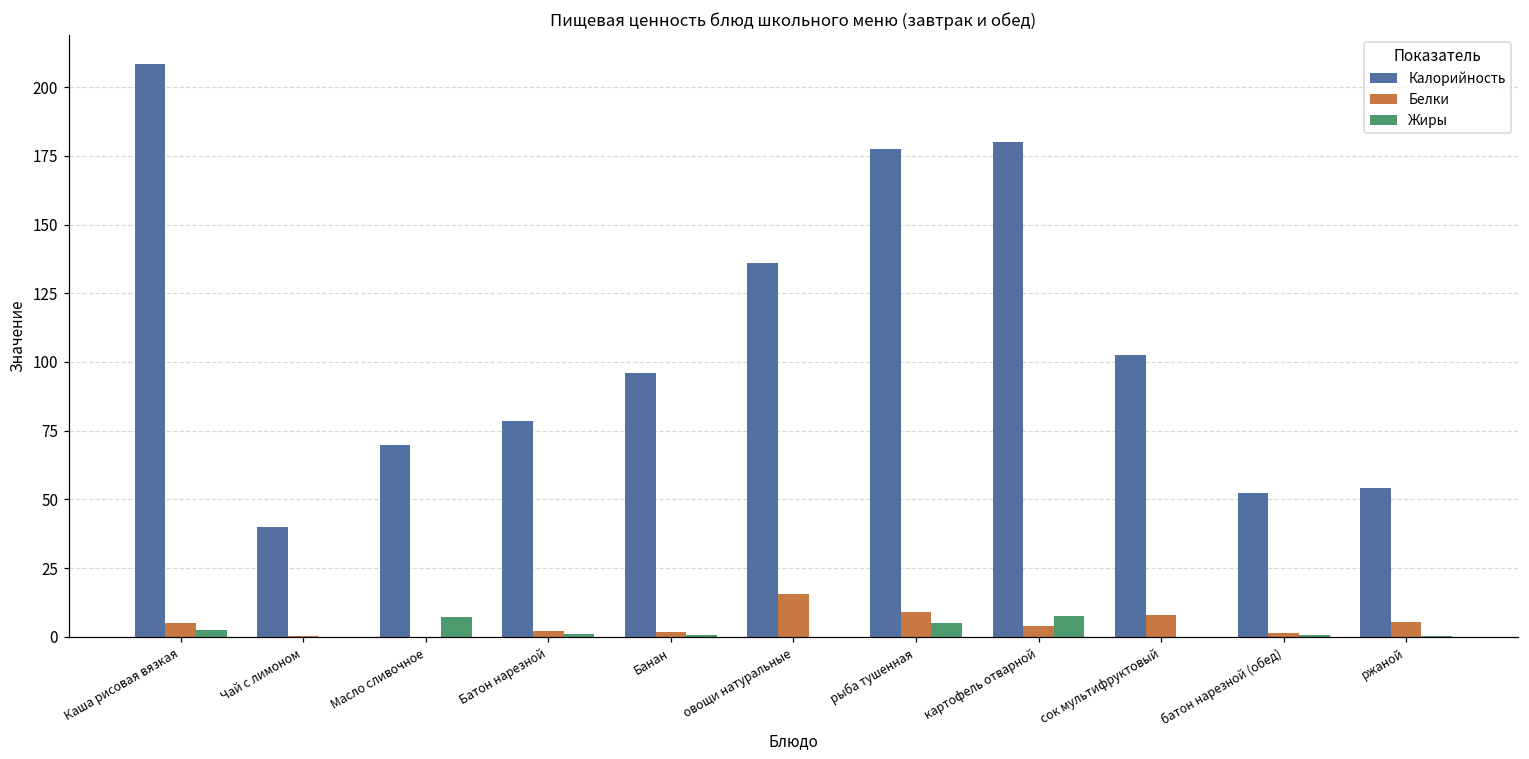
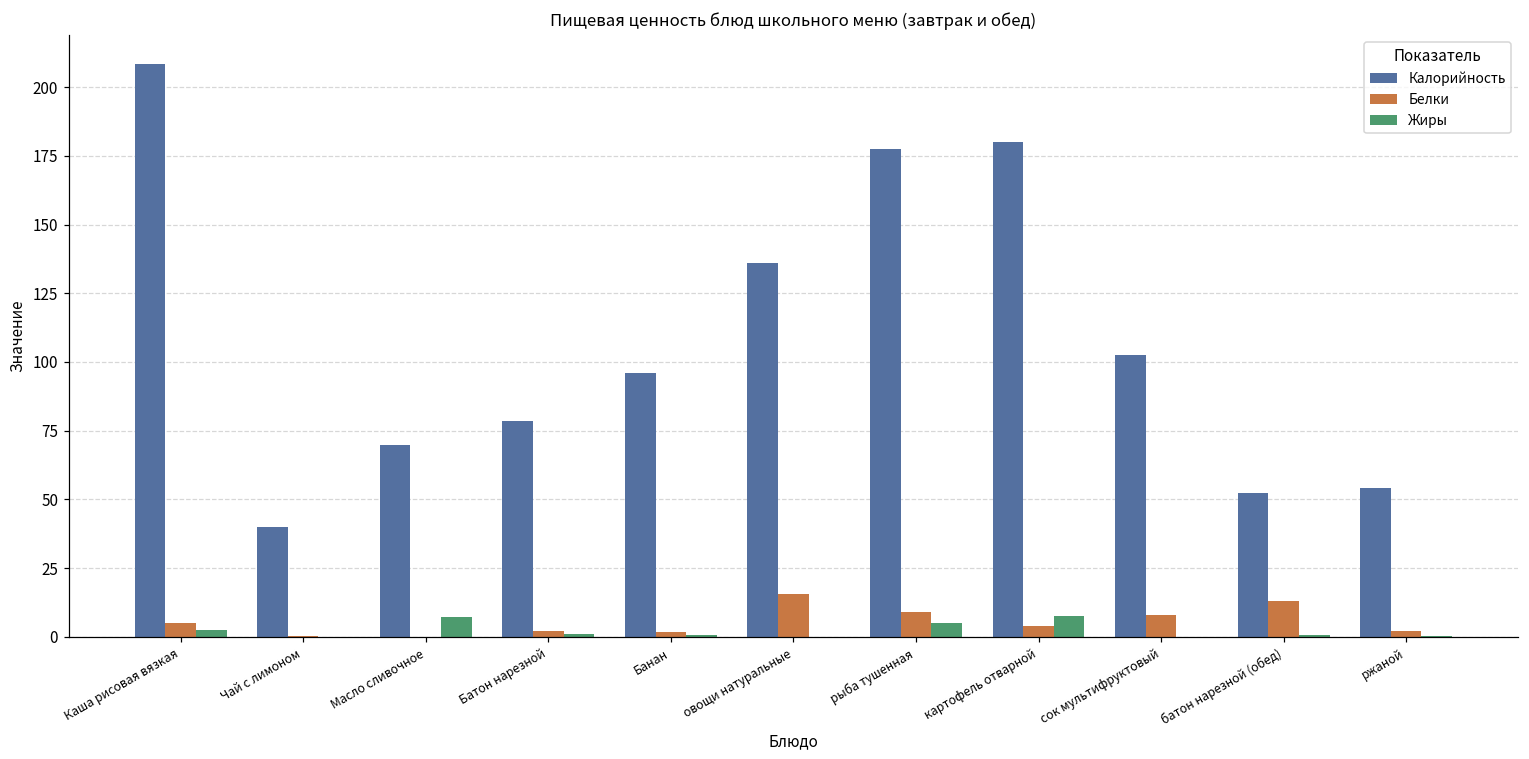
  {
    "Калорийность": {
      "Каша рисовая вязкая": 208,
      "Чай с лимоном": 40,
      "Масло сливочное": 70,
      "Батон нарезной": 79,
      "Банан": 96,
      "овощи натуральные": 136,
      "рыба тушенная": 177,
      "картофель отварной": 180,
      "сок мультифруктовый": 103,
      "батон нарезной (обед)": 52,
      "ржаной": 54
    },
    "Белки": {
      "Каша рисовая вязкая": 5,
      "Батон нарезной": 2,
      "Банан": 2,
      "овощи натуральные": 16,
      "рыба тушенная": 9,
      "картофель отварной": 4,
      "сок мультифруктовый": 8,
-     "батон нарезной (обед)": 2,
-     "ржаной": 5
+     "батон нарезной (обед)": 13,
+     "ржаной": 2
    },
    "Жиры": {
      "Каша рисовая вязкая": 2,
      "Масло сливочное": 7,
      "рыба тушенная": 5,
      "картофель отварной": 8,
      "сок мультифруктовый": 0
    }
  }
